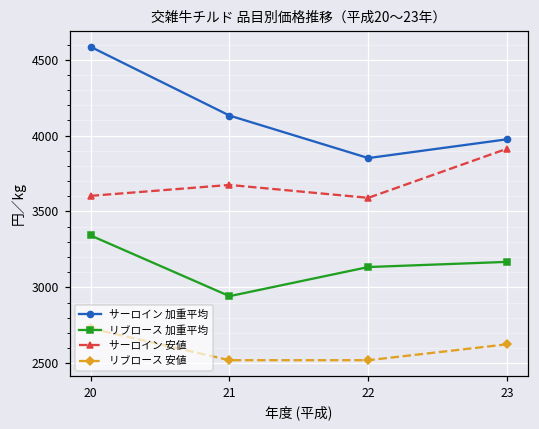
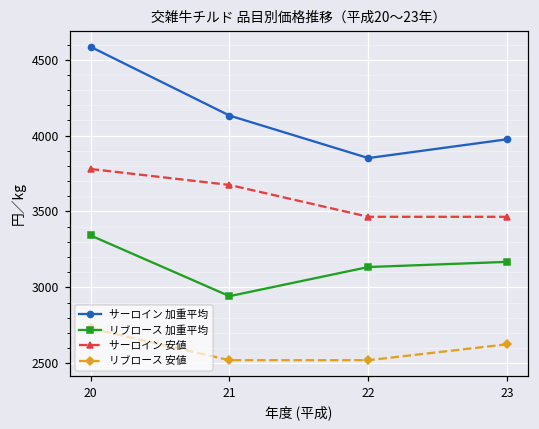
  {
    "サーロイン 加重平均": {
      "20": 4590,
      "21": 4130,
      "22": 3850,
      "23": 3980
    },
    "リブロース 加重平均": {
      "20": 3340,
      "21": 2940,
      "22": 3130,
      "23": 3170
    },
    "サーロイン 安値": {
-     "20": 3600,
+     "20": 3780,
      "21": 3680,
-     "22": 3590,
-     "23": 3910
+     "22": 3470,
+     "23": 3470
    },
    "リブロース 安値": {
      "21": 2520,
      "22": 2520,
      "23": 2630
    }
  }
